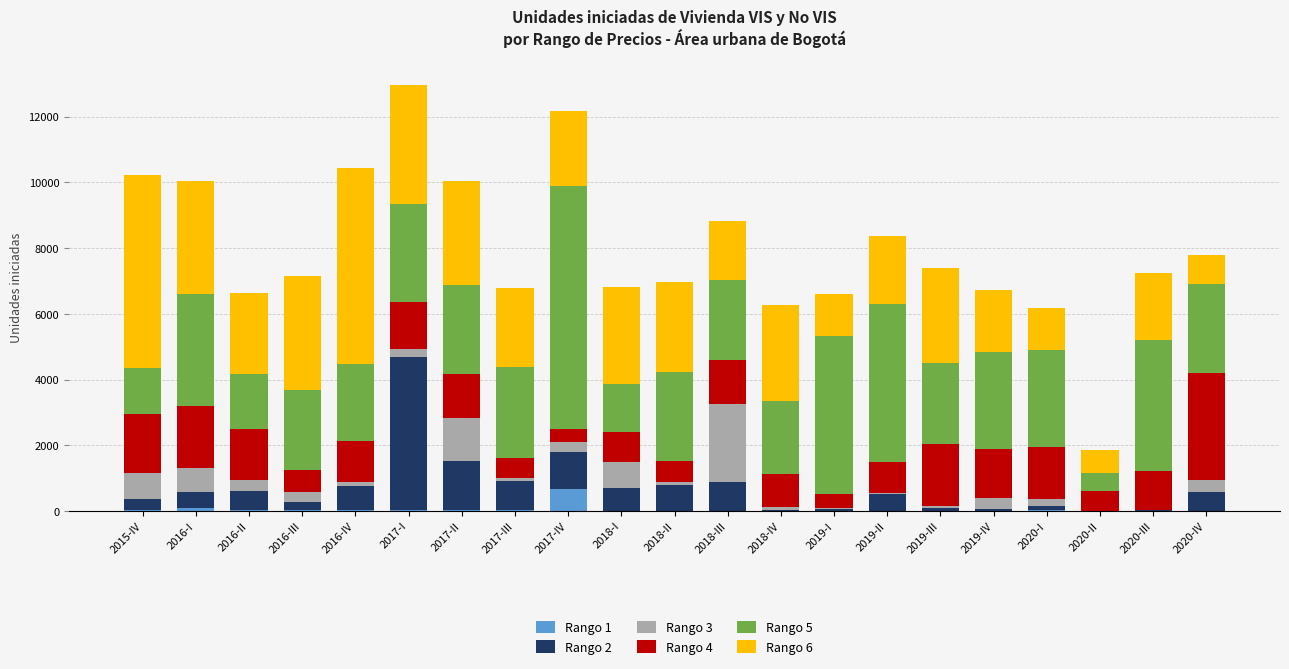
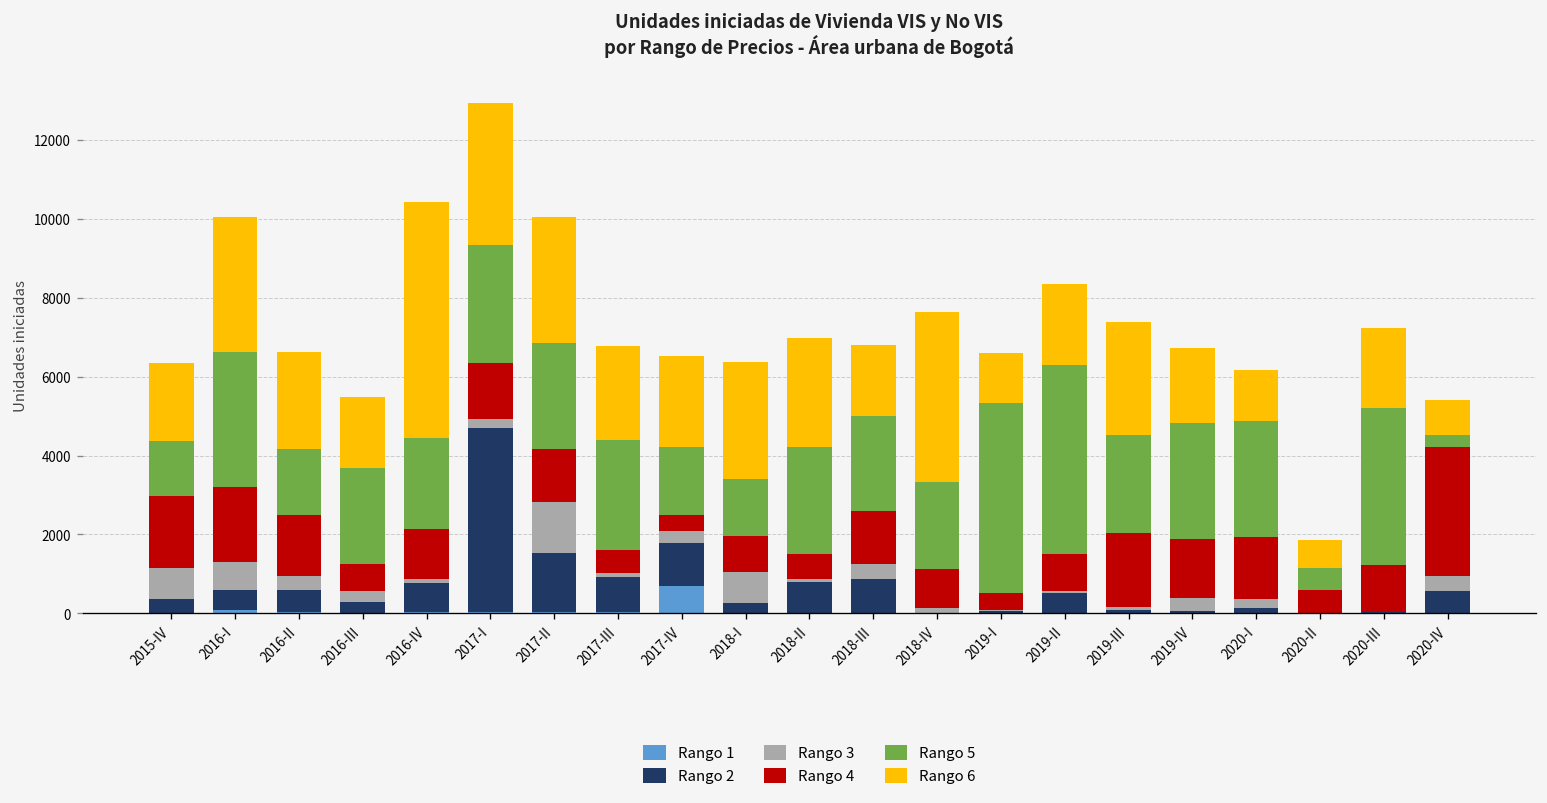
  {
    "Rango 1": {
      "2016-I": 100,
      "2017-IV": 700,
      "2020-II": 0
    },
    "Rango 2": {
      "2015-IV": 400,
      "2016-I": 500,
      "2016-II": 600,
      "2016-III": 300,
      "2016-IV": 700,
      "2017-I": 4700,
      "2017-II": 1500,
      "2017-III": 900,
      "2017-IV": 1100,
-     "2018-I": 700,
+     "2018-I": 300,
      "2018-II": 800,
      "2018-III": 900,
      "2019-II": 500,
      "2019-III": 100,
      "2020-I": 100,
      "2020-IV": 600
    },
    "Rango 3": {
      "2015-IV": 800,
      "2016-I": 700,
      "2016-II": 400,
      "2016-III": 300,
      "2016-IV": 100,
      "2017-I": 200,
      "2017-II": 1300,
      "2017-III": 100,
      "2017-IV": 300,
      "2018-I": 800,
      "2018-II": 100,
-     "2018-III": 2400,
+     "2018-III": 400,
      "2018-IV": 100,
      "2019-IV": 300,
      "2020-I": 200,
      "2020-III": 0,
      "2020-IV": 400
    },
    "Rango 4": {
      "2015-IV": 1800,
      "2016-I": 1900,
      "2016-II": 1500,
      "2016-III": 700,
      "2016-IV": 1300,
      "2017-I": 1400,
      "2017-II": 1300,
      "2017-III": 600,
      "2017-IV": 400,
      "2018-I": 900,
      "2018-II": 600,
      "2018-III": 1300,
      "2018-IV": 1000,
      "2019-I": 400,
      "2019-II": 900,
      "2019-III": 1900,
      "2019-IV": 1500,
      "2020-I": 1600,
      "2020-II": 600,
      "2020-III": 1200,
      "2020-IV": 3300
    },
    "Rango 5": {
      "2015-IV": 1400,
      "2016-I": 3400,
      "2016-II": 1700,
      "2016-III": 2400,
      "2016-IV": 2300,
      "2017-I": 3000,
      "2017-II": 2700,
      "2017-III": 2800,
-     "2017-IV": 7400,
+     "2017-IV": 1700,
      "2018-I": 1500,
      "2018-II": 2700,
      "2018-III": 2400,
      "2018-IV": 2200,
      "2019-I": 4800,
      "2019-II": 4800,
      "2019-III": 2500,
      "2019-IV": 3000,
      "2020-I": 3000,
      "2020-II": 600,
      "2020-III": 4000,
-     "2020-IV": 2700
+     "2020-IV": 300
    },
    "Rango 6": {
-     "2015-IV": 5900,
+     "2015-IV": 2000,
      "2016-I": 3400,
      "2016-II": 2500,
-     "2016-III": 3500,
+     "2016-III": 1800,
      "2016-IV": 6000,
      "2017-I": 3600,
      "2017-II": 3200,
      "2017-III": 2400,
      "2017-IV": 2300,
      "2018-I": 3000,
      "2018-II": 2800,
      "2018-III": 1800,
-     "2018-IV": 2900,
+     "2018-IV": 4300,
      "2019-I": 1300,
      "2019-II": 2100,
      "2019-III": 2900,
      "2019-IV": 1900,
      "2020-I": 1300,
      "2020-II": 700,
      "2020-III": 2000,
      "2020-IV": 900
    }
  }
